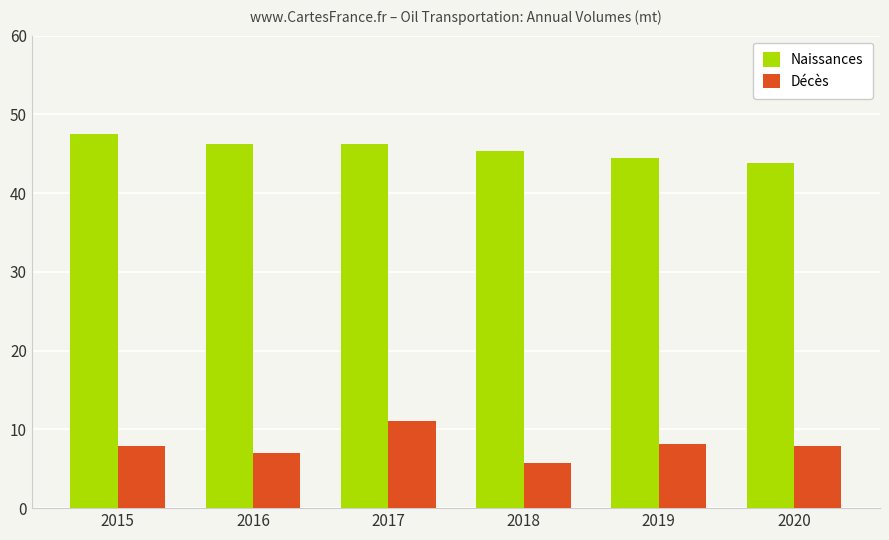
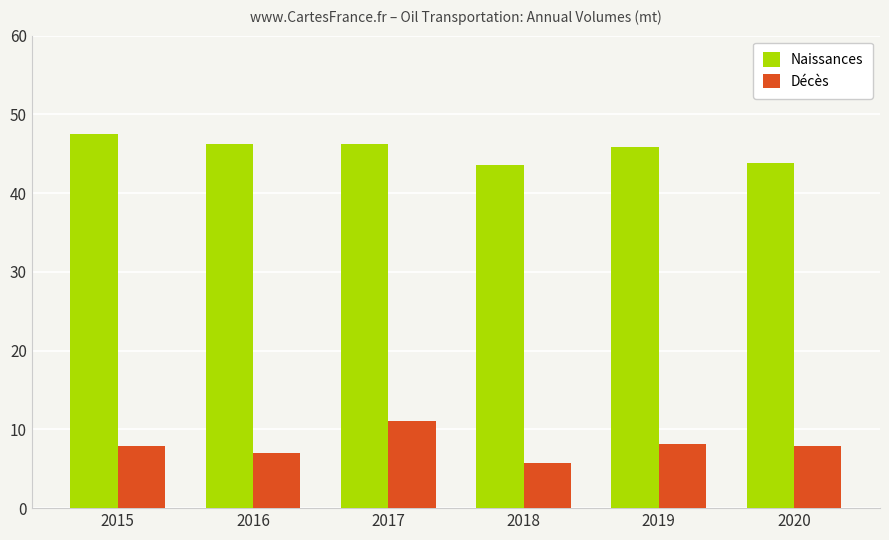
  {
    "Naissances": {
      "2015": 48,
      "2016": 46,
      "2017": 46,
-     "2018": 45,
-     "2019": 44,
+     "2018": 44,
+     "2019": 46,
      "2020": 44
    },
    "Décès": {
      "2015": 8,
      "2016": 7,
      "2017": 11,
      "2018": 6,
      "2019": 8,
      "2020": 8
    }
  }
